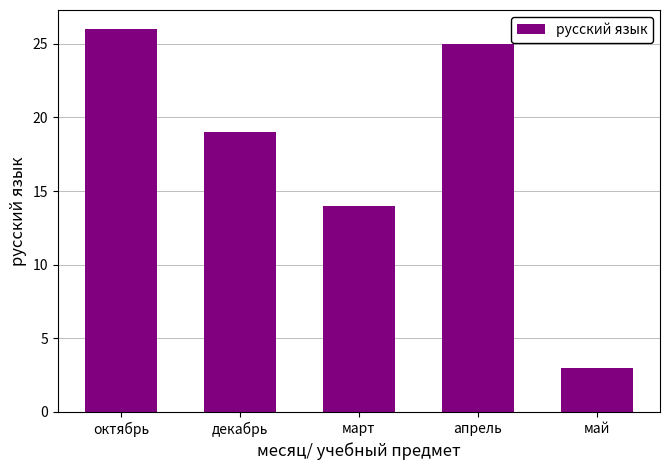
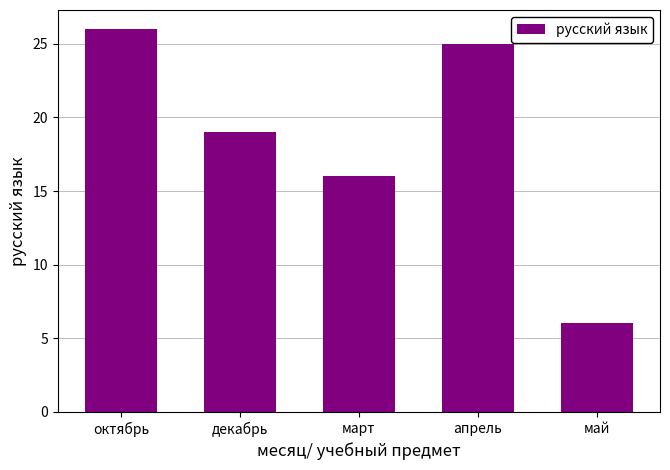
  {
    "октябрь": 26,
    "декабрь": 19,
-   "март": 14,
+   "март": 16,
    "апрель": 25,
-   "май": 3
+   "май": 6
  }
